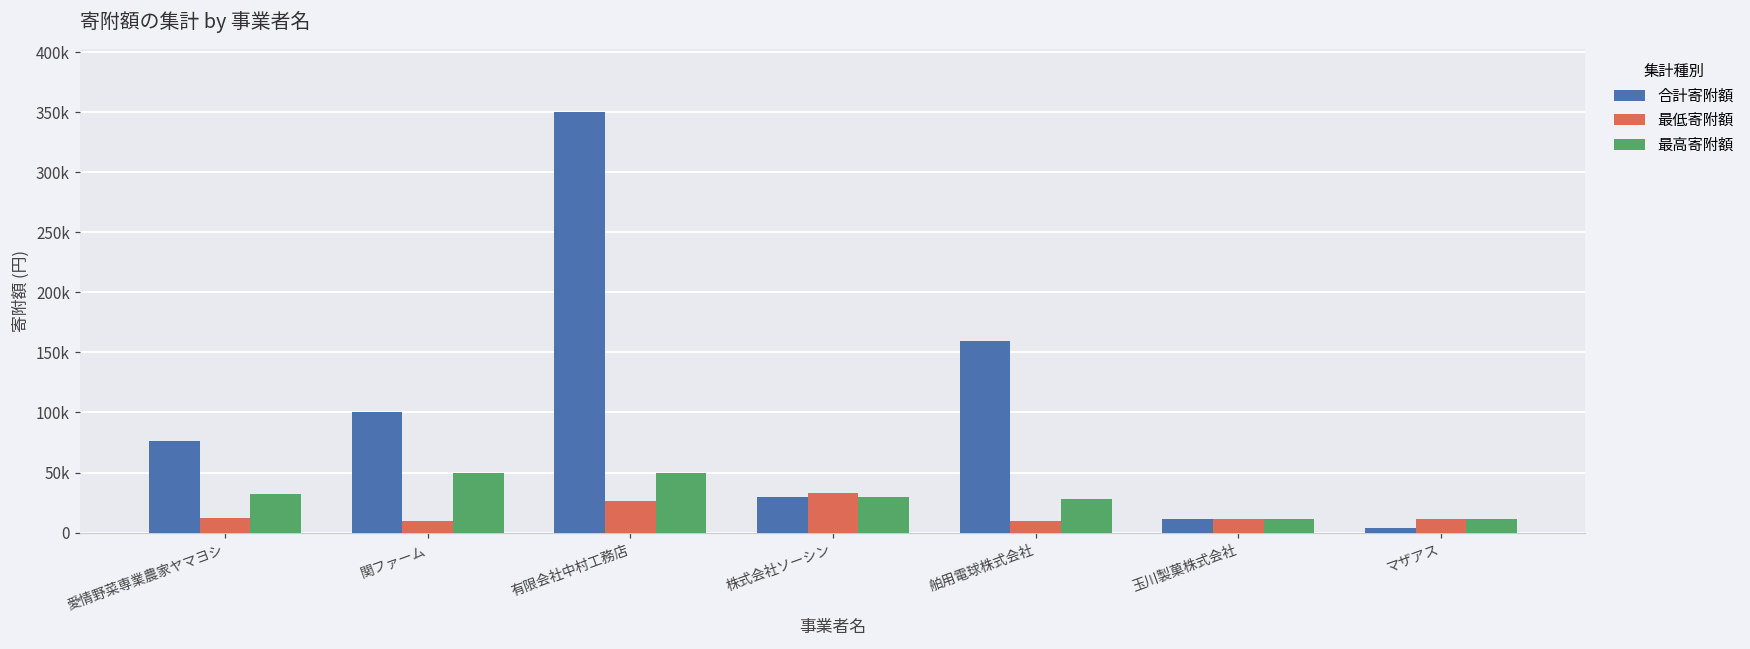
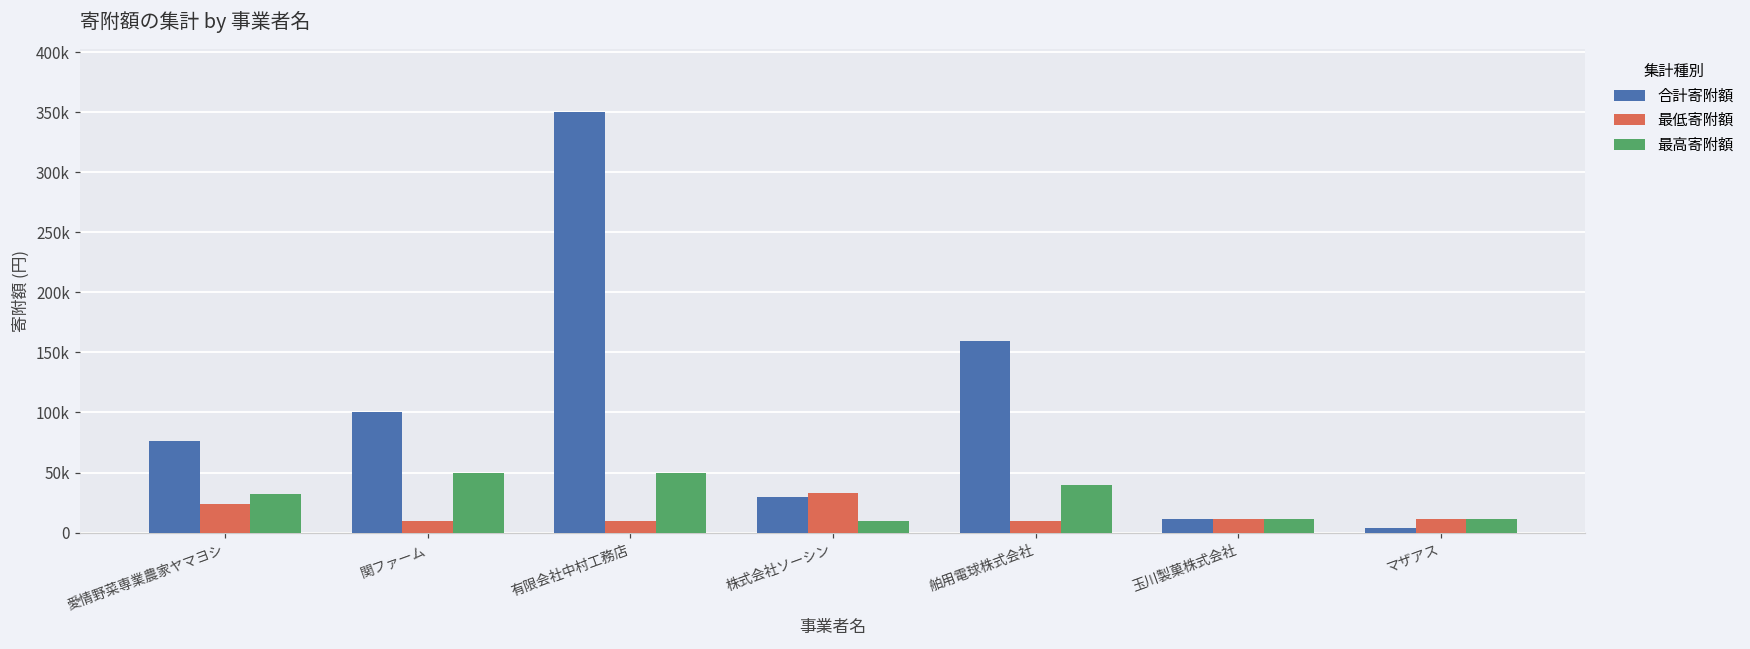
  {
    "合計寄附額": {
      "愛情野菜専業農家ヤマヨシ": 76000,
      "関ファーム": 100000,
      "有限会社中村工務店": 350000,
      "株式会社ソーシン": 30000,
      "舶用電球株式会社": 160000,
      "玉川製菓株式会社": 11000,
      "マザアス": 4000
    },
    "最低寄附額": {
-     "愛情野菜専業農家ヤマヨシ": 12000,
+     "愛情野菜専業農家ヤマヨシ": 24000,
      "関ファーム": 10000,
-     "有限会社中村工務店": 27000,
+     "有限会社中村工務店": 10000,
      "株式会社ソーシン": 33000,
      "舶用電球株式会社": 10000,
      "玉川製菓株式会社": 11000,
      "マザアス": 11000
    },
    "最高寄附額": {
      "愛情野菜専業農家ヤマヨシ": 32000,
      "関ファーム": 50000,
      "有限会社中村工務店": 50000,
-     "株式会社ソーシン": 30000,
-     "舶用電球株式会社": 28000,
+     "株式会社ソーシン": 10000,
+     "舶用電球株式会社": 40000,
      "玉川製菓株式会社": 11000,
      "マザアス": 11000
    }
  }
